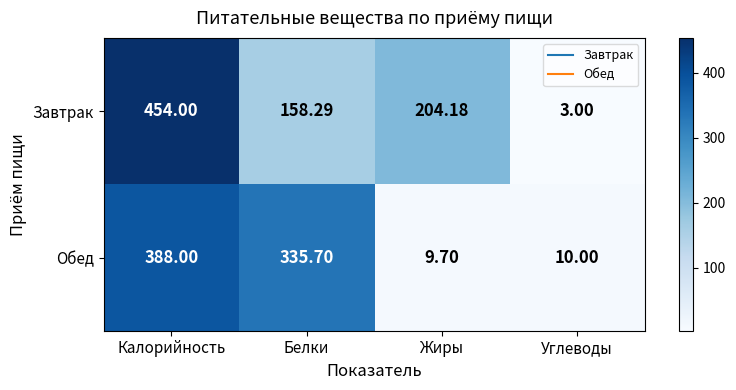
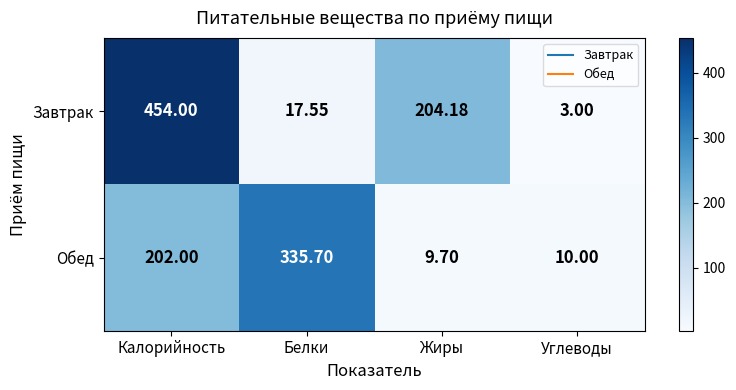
  {
    "Завтрак": {
      "Калорийность": 454.00,
-     "Белки": 158.29,
+     "Белки": 17.55,
      "Жиры": 204.18,
      "Углеводы": 3.00
    },
    "Обед": {
-     "Калорийность": 388.00,
+     "Калорийность": 202.00,
      "Белки": 335.70,
      "Жиры": 9.70,
      "Углеводы": 10.00
    }
  }
